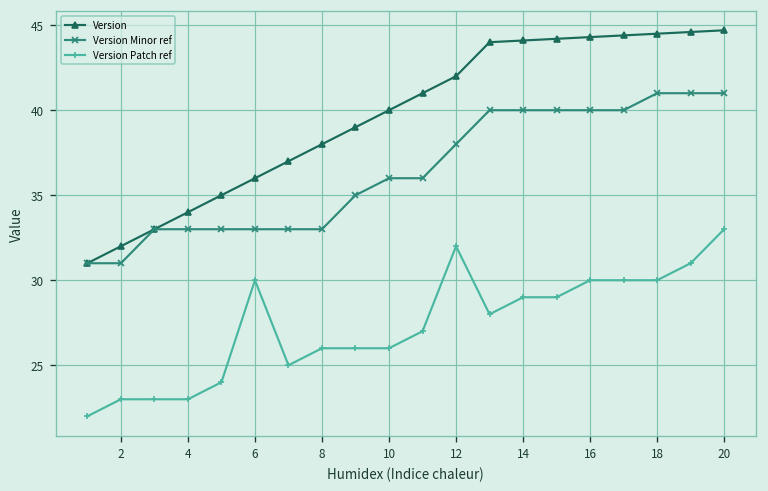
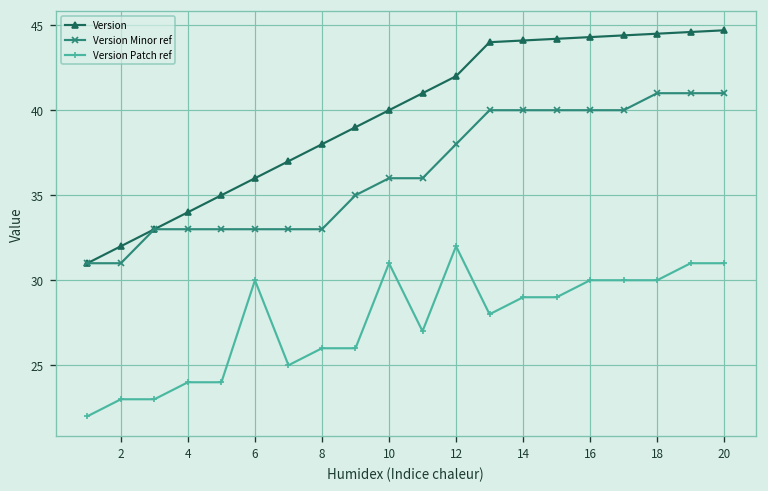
  {
    "Version Patch ref": {
      "2": 23,
-     "4": 23,
+     "4": 24,
      "6": 30,
      "8": 26,
-     "10": 26,
+     "10": 31,
      "12": 32,
      "14": 29,
      "16": 30,
      "18": 30,
-     "20": 33
+     "20": 31
    }
  }
